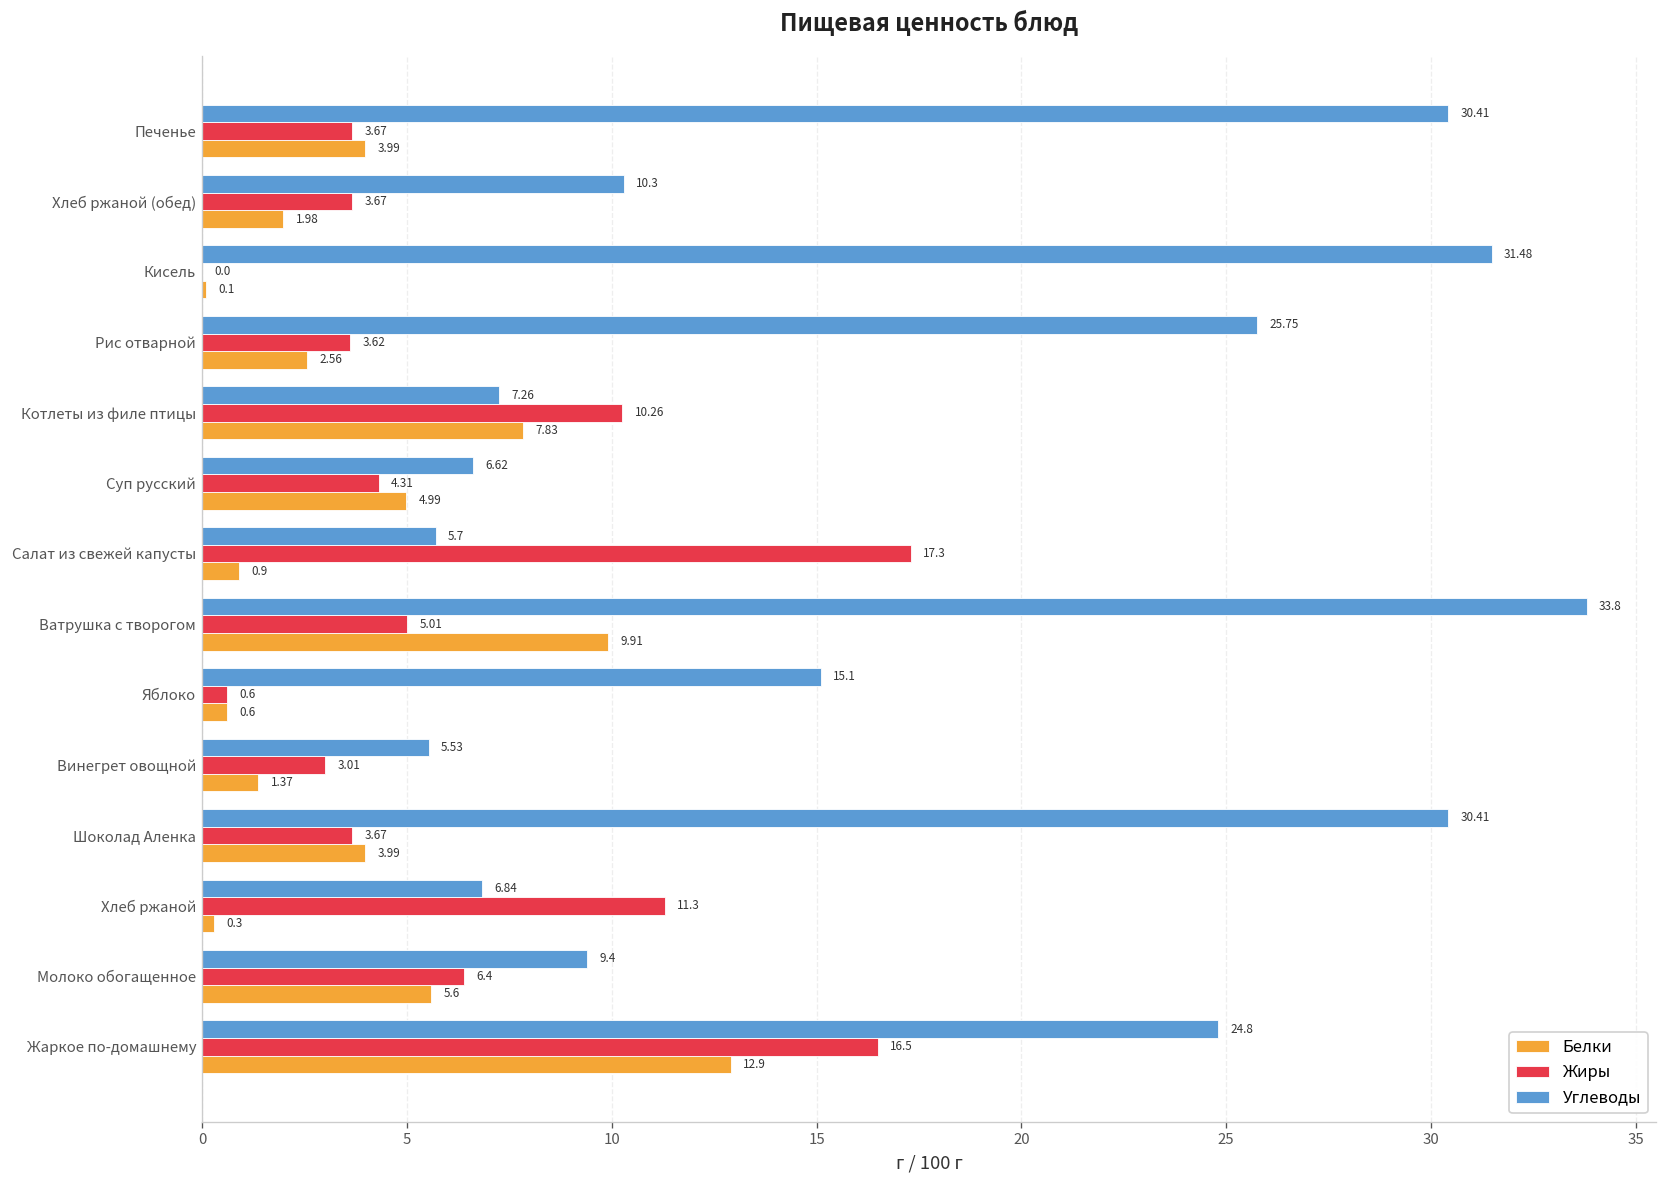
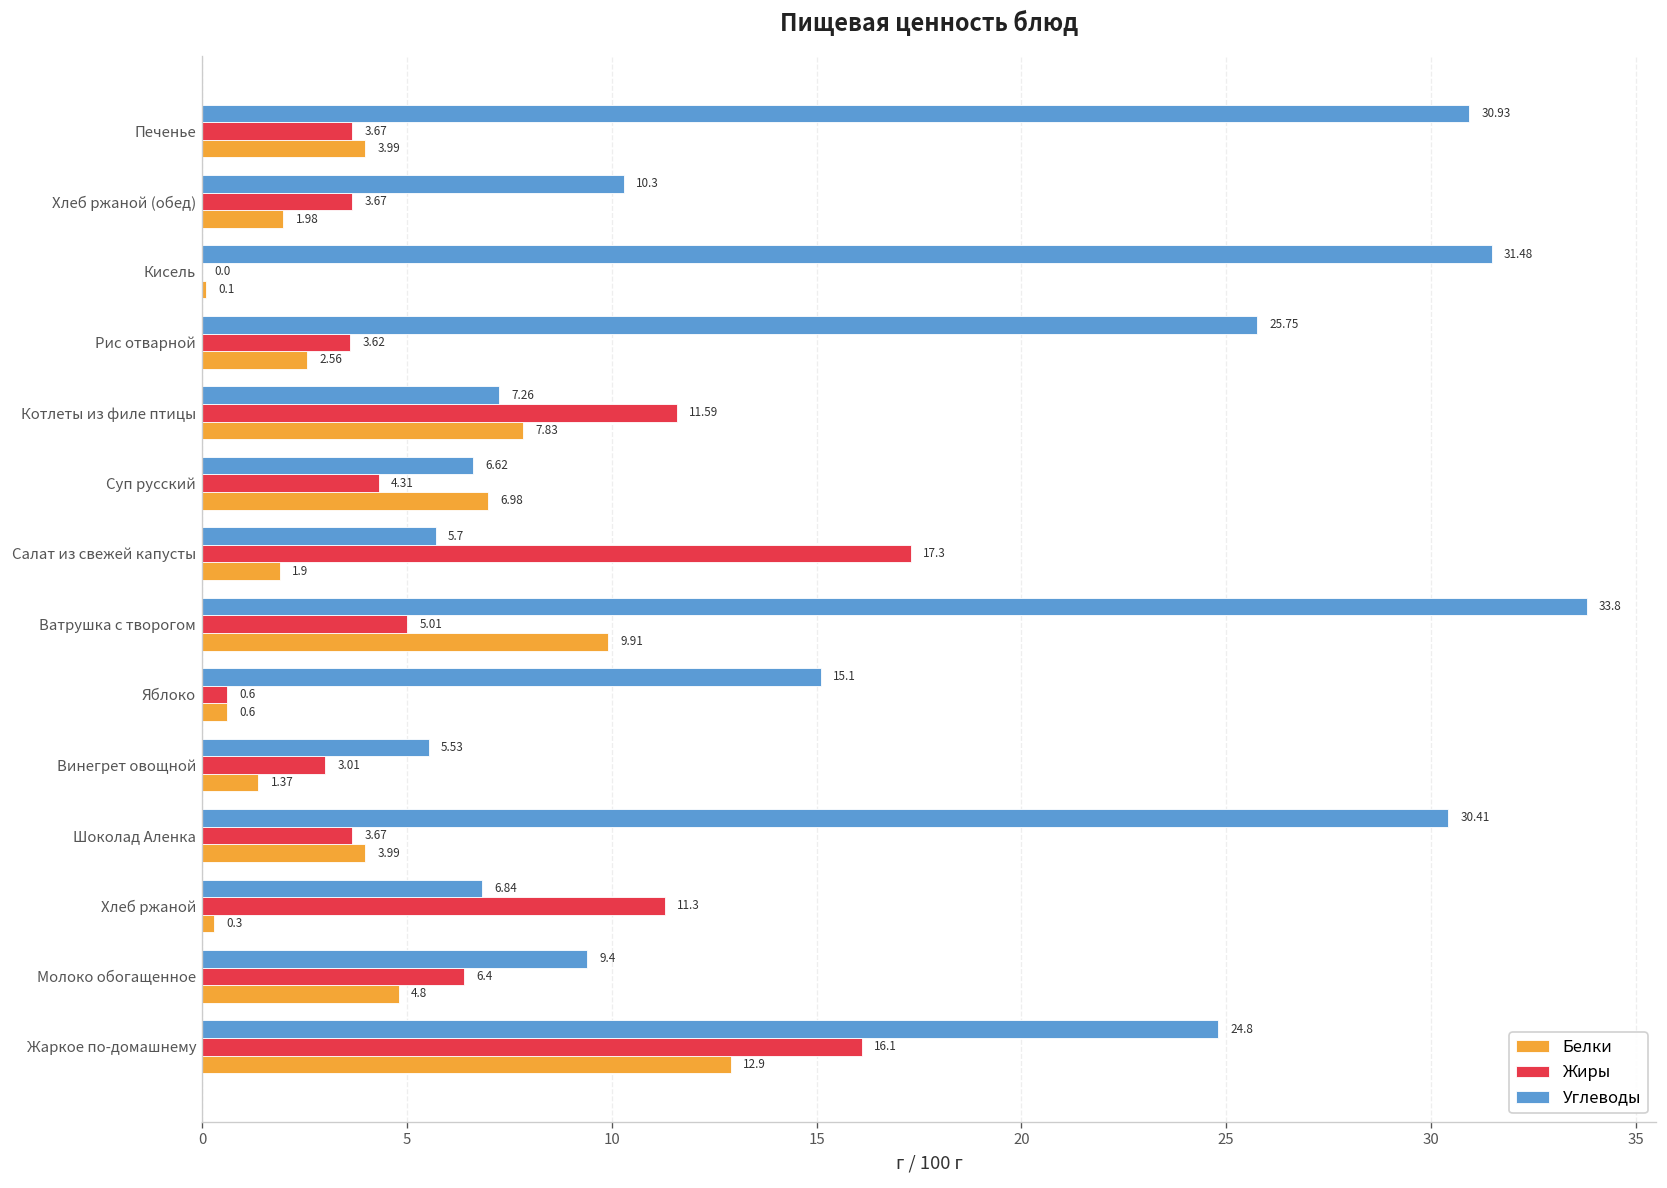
  {
    "Белки": {
      "Печенье": 3.99,
      "Хлеб ржаной (обед)": 1.98,
      "Кисель": 0.1,
      "Рис отварной": 2.56,
      "Котлеты из филе птицы": 7.83,
-     "Суп русский": 4.99,
-     "Салат из свежей капусты": 0.9,
+     "Суп русский": 6.98,
+     "Салат из свежей капусты": 1.9,
      "Ватрушка с творогом": 9.91,
      "Яблоко": 0.6,
      "Винегрет овощной": 1.37,
      "Шоколад Аленка": 3.99,
      "Хлеб ржаной": 0.3,
-     "Молоко обогащенное": 5.6,
+     "Молоко обогащенное": 4.8,
      "Жаркое по-домашнему": 12.9
    },
    "Жиры": {
      "Печенье": 3.67,
      "Хлеб ржаной (обед)": 3.67,
      "Кисель": 0.0,
      "Рис отварной": 3.62,
-     "Котлеты из филе птицы": 10.26,
+     "Котлеты из филе птицы": 11.59,
      "Суп русский": 4.31,
      "Салат из свежей капусты": 17.3,
      "Ватрушка с творогом": 5.01,
      "Яблоко": 0.6,
      "Винегрет овощной": 3.01,
      "Шоколад Аленка": 3.67,
      "Хлеб ржаной": 11.3,
      "Молоко обогащенное": 6.4,
-     "Жаркое по-домашнему": 16.5
+     "Жаркое по-домашнему": 16.1
    },
    "Углеводы": {
-     "Печенье": 30.41,
+     "Печенье": 30.93,
      "Хлеб ржаной (обед)": 10.3,
      "Кисель": 31.48,
      "Рис отварной": 25.75,
      "Котлеты из филе птицы": 7.26,
      "Суп русский": 6.62,
      "Салат из свежей капусты": 5.7,
      "Ватрушка с творогом": 33.8,
      "Яблоко": 15.1,
      "Винегрет овощной": 5.53,
      "Шоколад Аленка": 30.41,
      "Хлеб ржаной": 6.84,
      "Молоко обогащенное": 9.4,
      "Жаркое по-домашнему": 24.8
    }
  }
